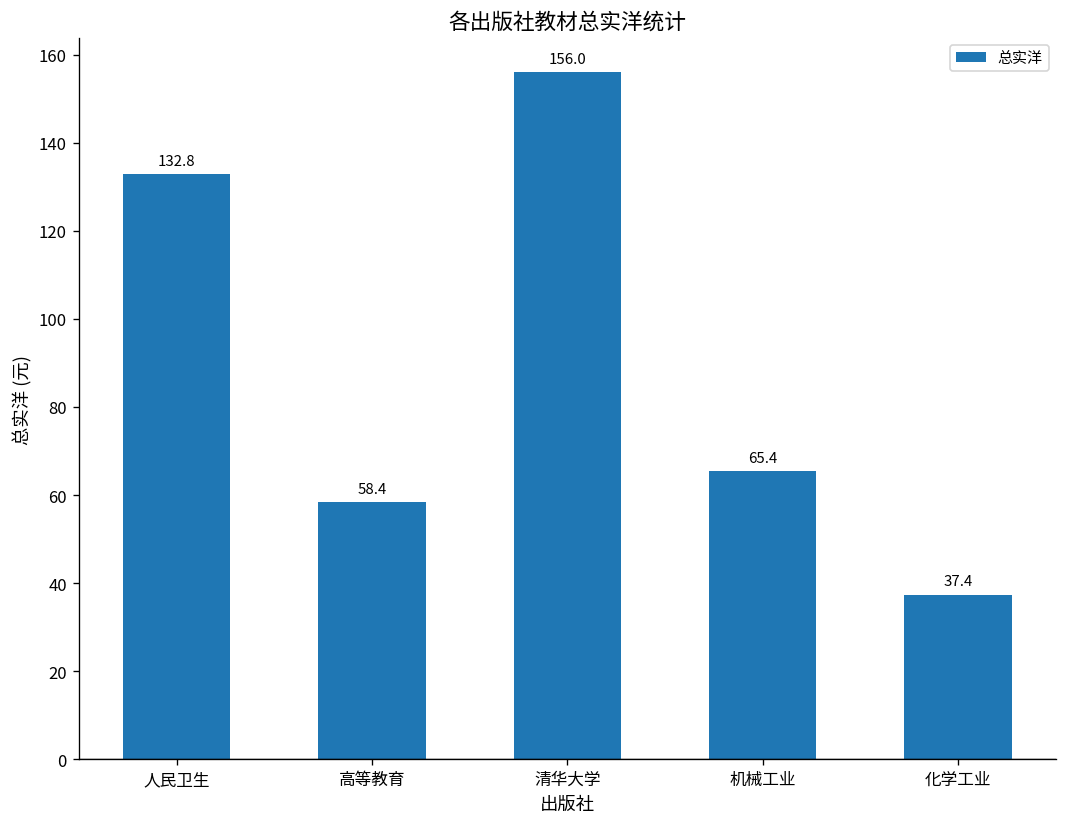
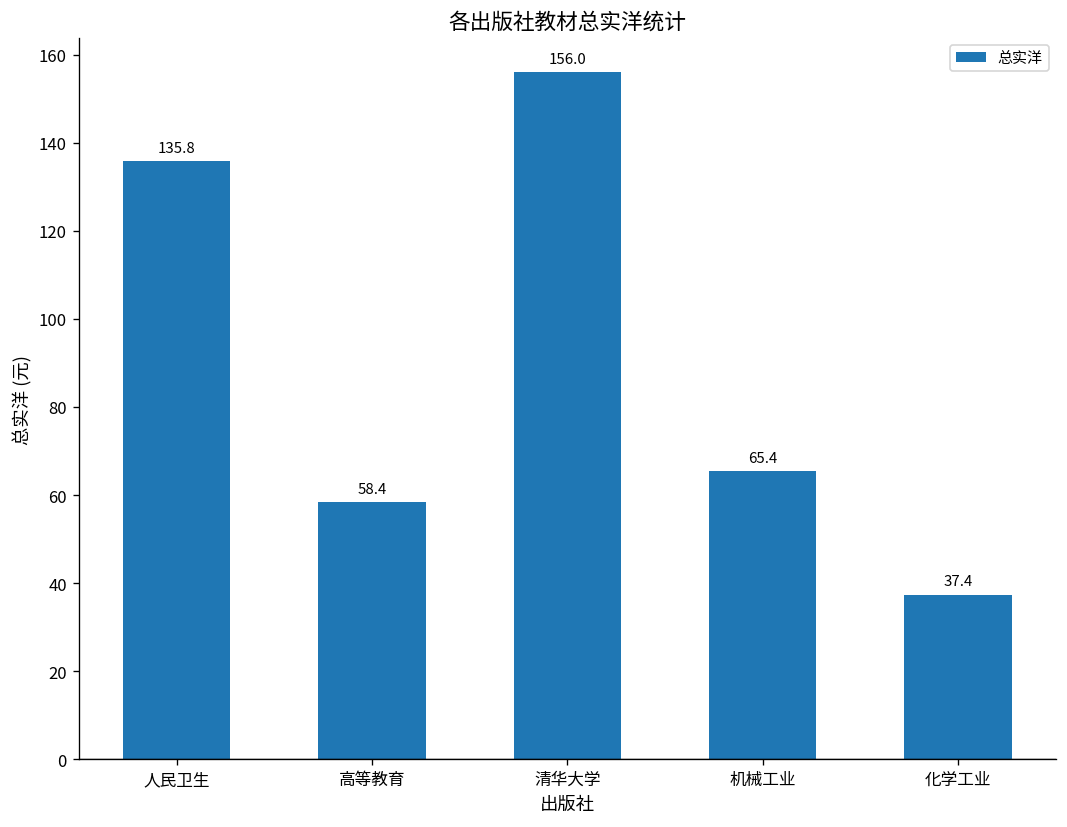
  {
-   "人民卫生": 132.8,
+   "人民卫生": 135.8,
    "高等教育": 58.4,
    "清华大学": 156.0,
    "机械工业": 65.4,
    "化学工业": 37.4
  }
